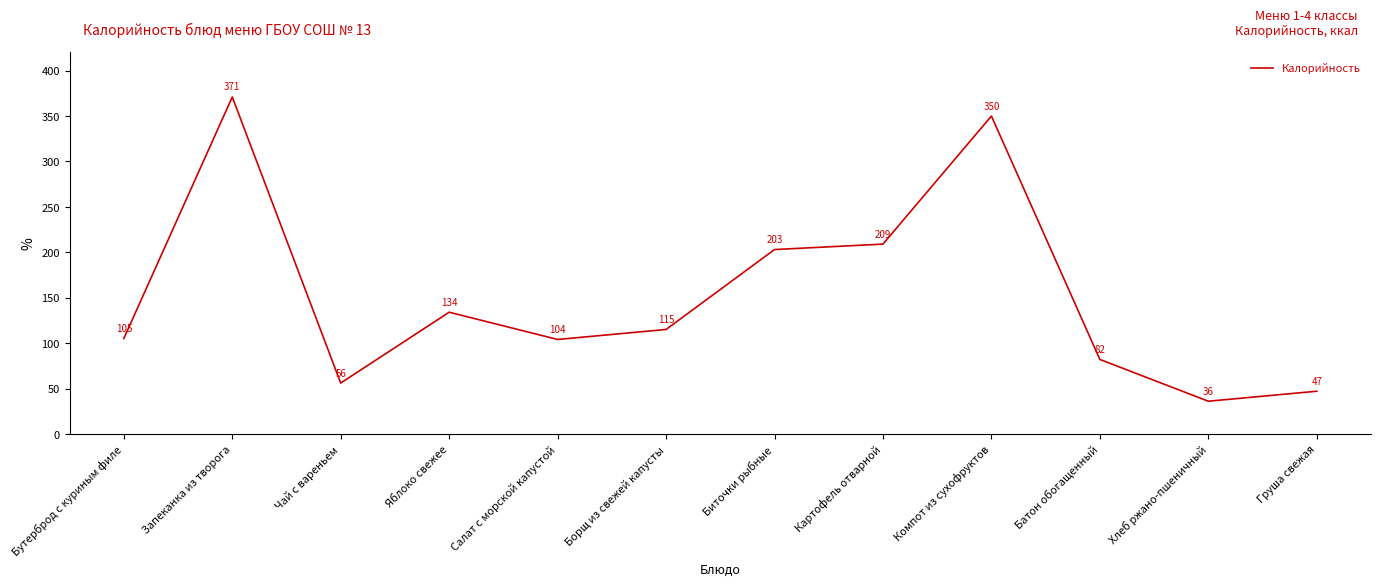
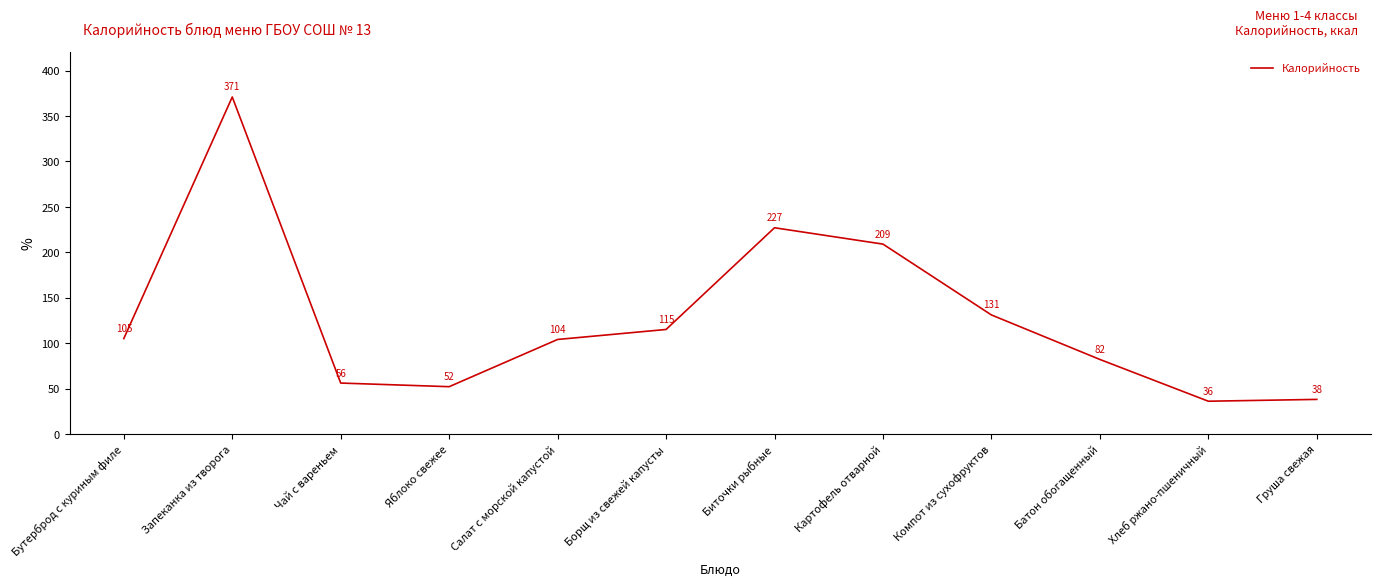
  {
    "Бутерброд с куриным филе": 105,
    "Запеканка из творога": 371,
    "Чай с вареньем": 56,
-   "Яблоко свежее": 134,
+   "Яблоко свежее": 52,
    "Салат с морской капустой": 104,
    "Борщ из свежей капусты": 115,
-   "Биточки рыбные": 203,
+   "Биточки рыбные": 227,
    "Картофель отварной": 209,
-   "Компот из сухофруктов": 350,
+   "Компот из сухофруктов": 131,
    "Батон обогащенный": 82,
    "Хлеб ржано-пшеничный": 36,
-   "Груша свежая": 47
+   "Груша свежая": 38
  }
